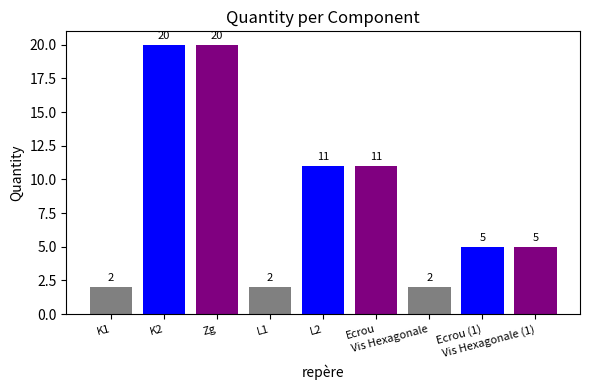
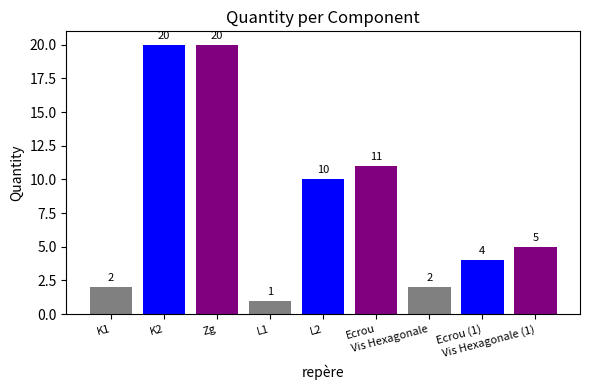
  {
    "K1": 2,
    "K2": 20,
    "Zg": 20,
-   "L1": 2,
-   "L2": 11,
+   "L1": 1,
+   "L2": 10,
    "Ecrou": 11,
    "Vis Hexagonale": 2,
-   "Ecrou (1)": 5,
+   "Ecrou (1)": 4,
    "Vis Hexagonale (1)": 5
  }
